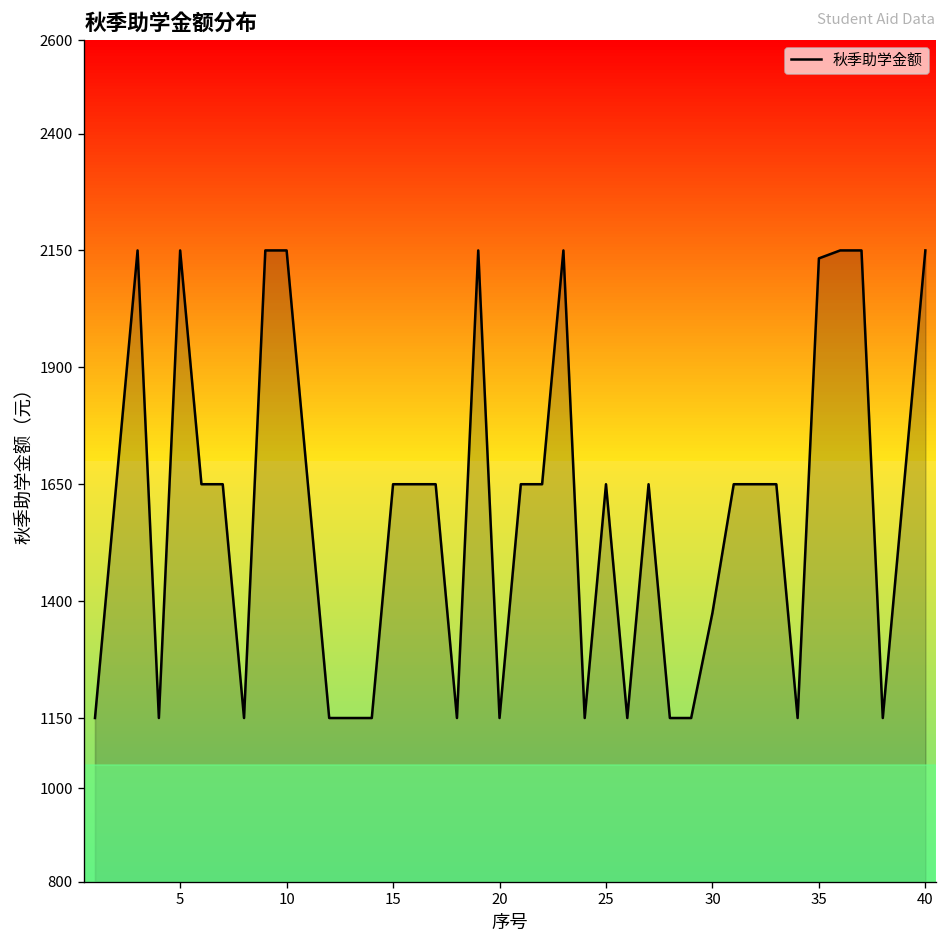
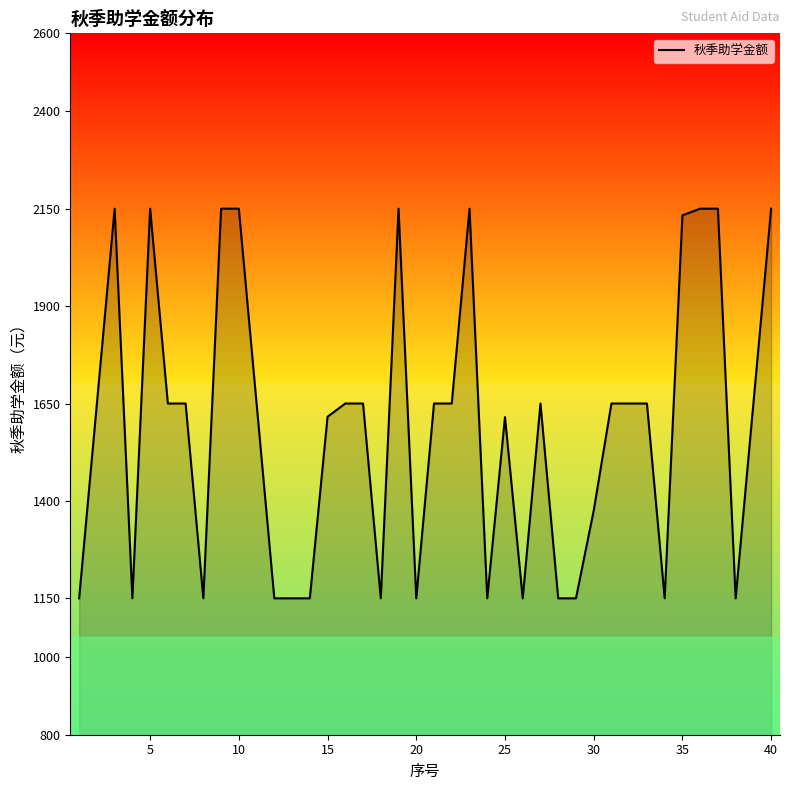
  {
    "5": 2150,
    "10": 2150,
-   "15": 1650,
+   "15": 1620,
    "20": 1150,
-   "25": 1650,
+   "25": 1620,
    "30": 1380,
    "35": 2130,
    "40": 2150
  }
